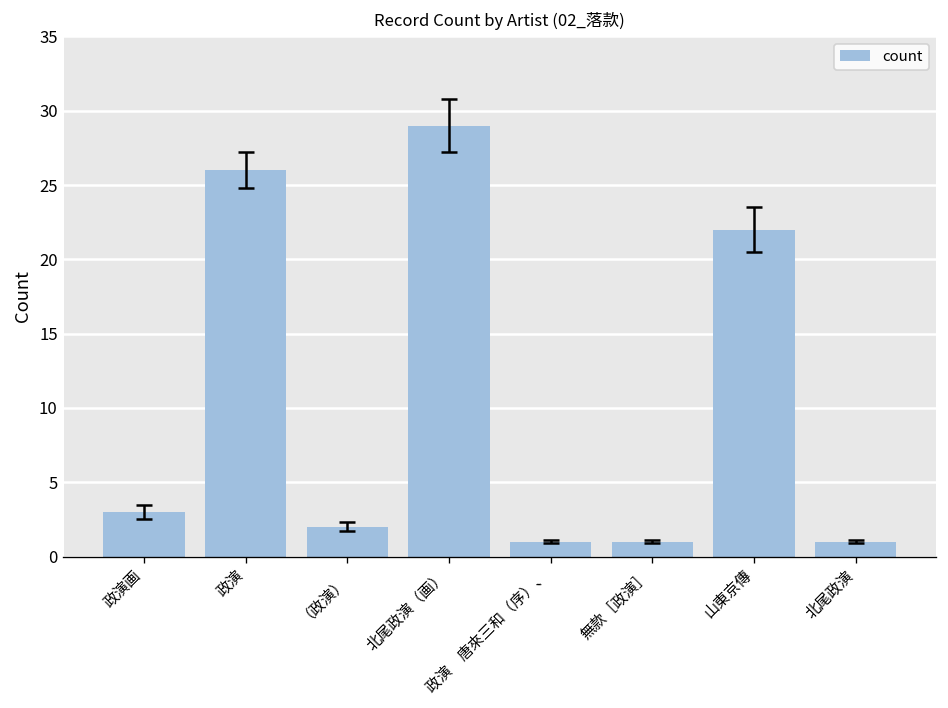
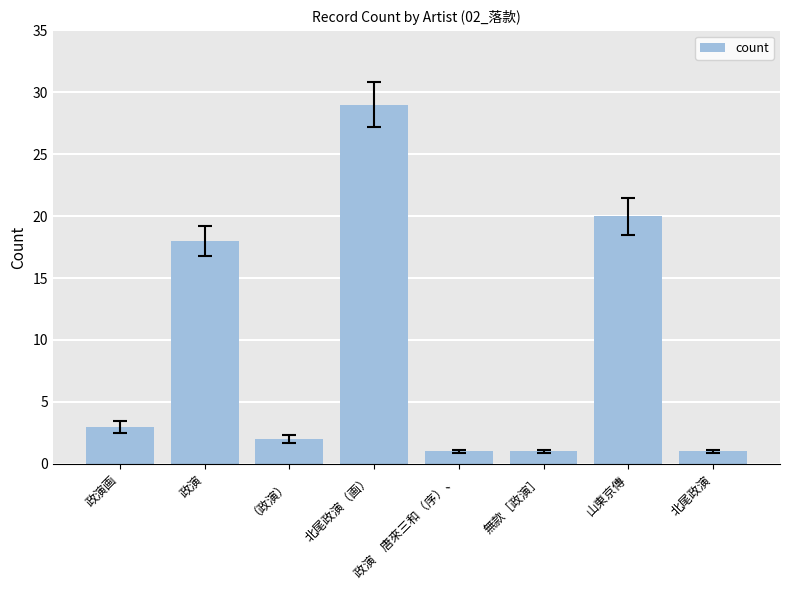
  {
    "count": {
      "政演画": 3,
-     "政演": 26,
+     "政演": 18,
      "（政演）": 2,
      "北尾政演（画）": 29,
      "政演 唐來三和（序）、": 1,
      "無款［政演］": 1,
-     "山東京傳": 22,
+     "山東京傳": 20,
      "北尾政演": 1
    }
  }
